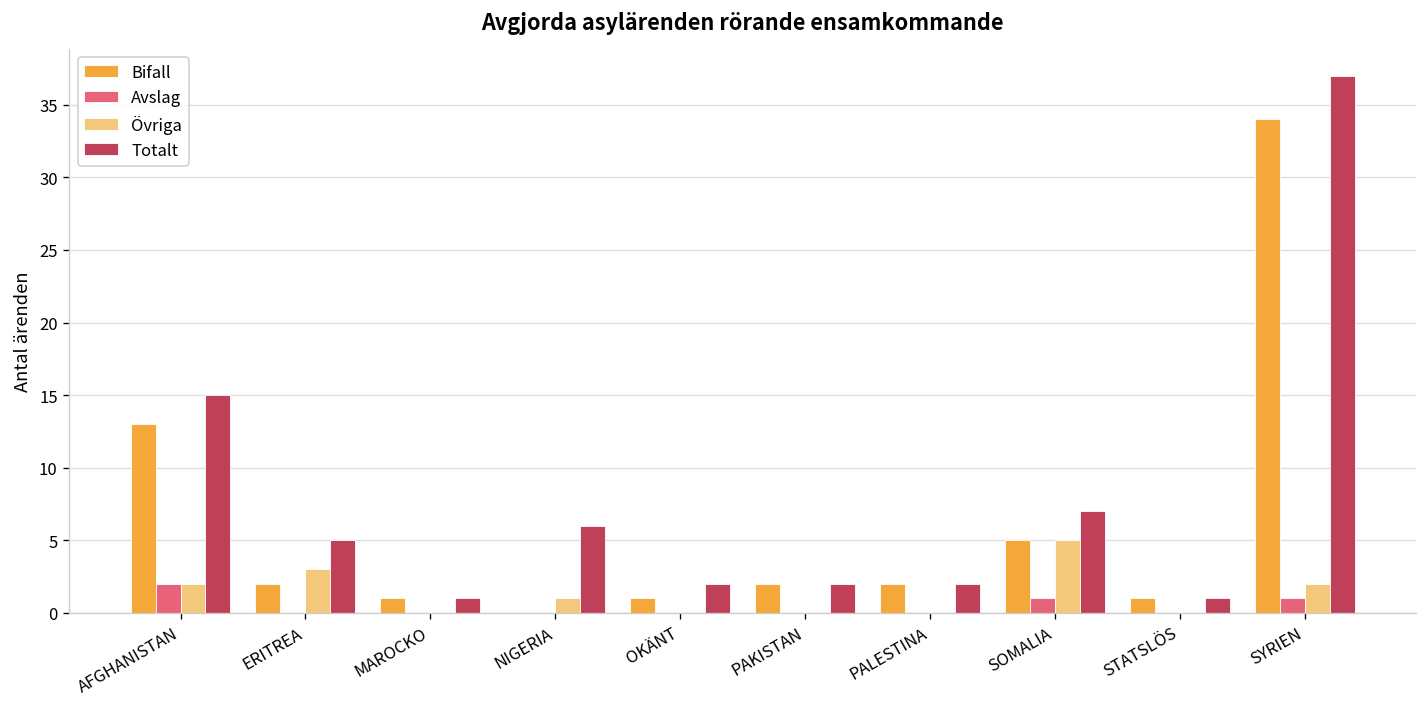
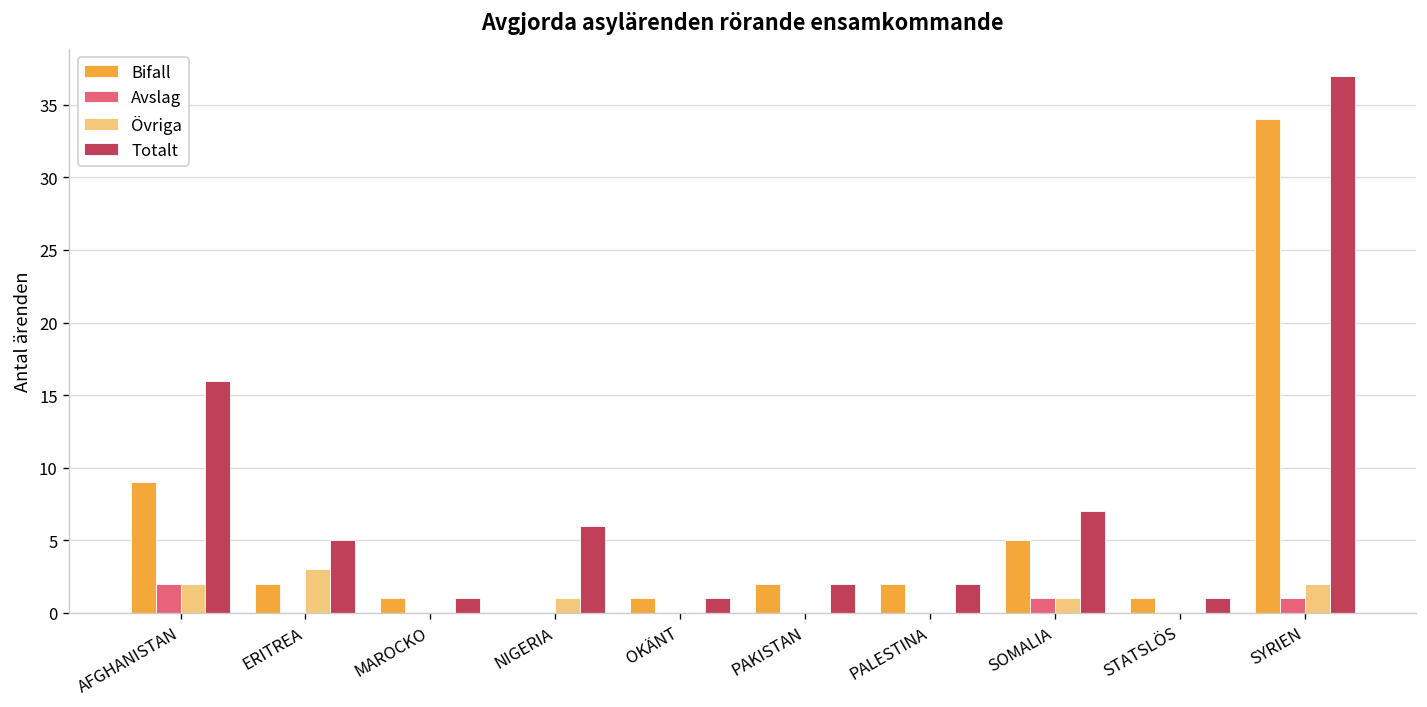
  {
    "Bifall": {
-     "AFGHANISTAN": 13,
+     "AFGHANISTAN": 9,
      "ERITREA": 2,
      "MAROCKO": 1,
      "NIGERIA": 0,
      "OKÄNT": 1,
      "PAKISTAN": 2,
      "PALESTINA": 2,
      "SOMALIA": 5,
      "STATSLÖS": 1,
      "SYRIEN": 34
    },
    "Avslag": {
      "AFGHANISTAN": 2,
      "ERITREA": 0,
      "MAROCKO": 0,
      "NIGERIA": 0,
      "OKÄNT": 0,
      "PAKISTAN": 0,
      "PALESTINA": 0,
      "SOMALIA": 1,
      "STATSLÖS": 0,
      "SYRIEN": 1
    },
    "Övriga": {
      "AFGHANISTAN": 2,
      "ERITREA": 3,
      "MAROCKO": 0,
      "NIGERIA": 1,
      "OKÄNT": 0,
      "PAKISTAN": 0,
      "PALESTINA": 0,
-     "SOMALIA": 5,
+     "SOMALIA": 1,
      "STATSLÖS": 0,
      "SYRIEN": 2
    },
    "Totalt": {
-     "AFGHANISTAN": 15,
+     "AFGHANISTAN": 16,
      "ERITREA": 5,
      "MAROCKO": 1,
      "NIGERIA": 6,
-     "OKÄNT": 2,
+     "OKÄNT": 1,
      "PAKISTAN": 2,
      "PALESTINA": 2,
      "SOMALIA": 7,
      "STATSLÖS": 1,
      "SYRIEN": 37
    }
  }
